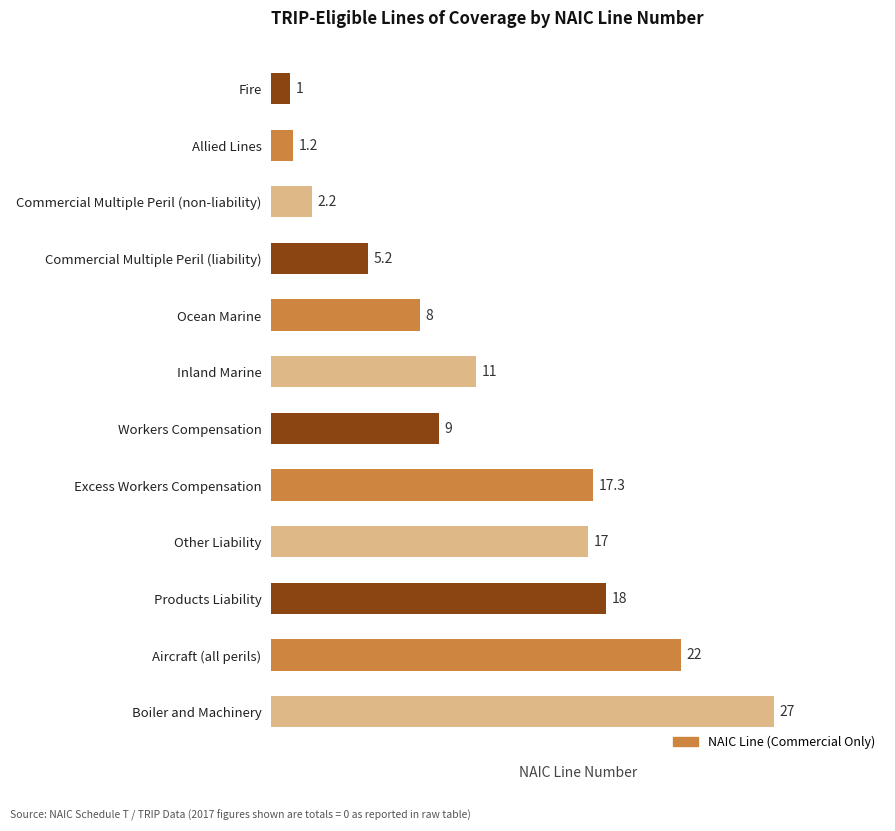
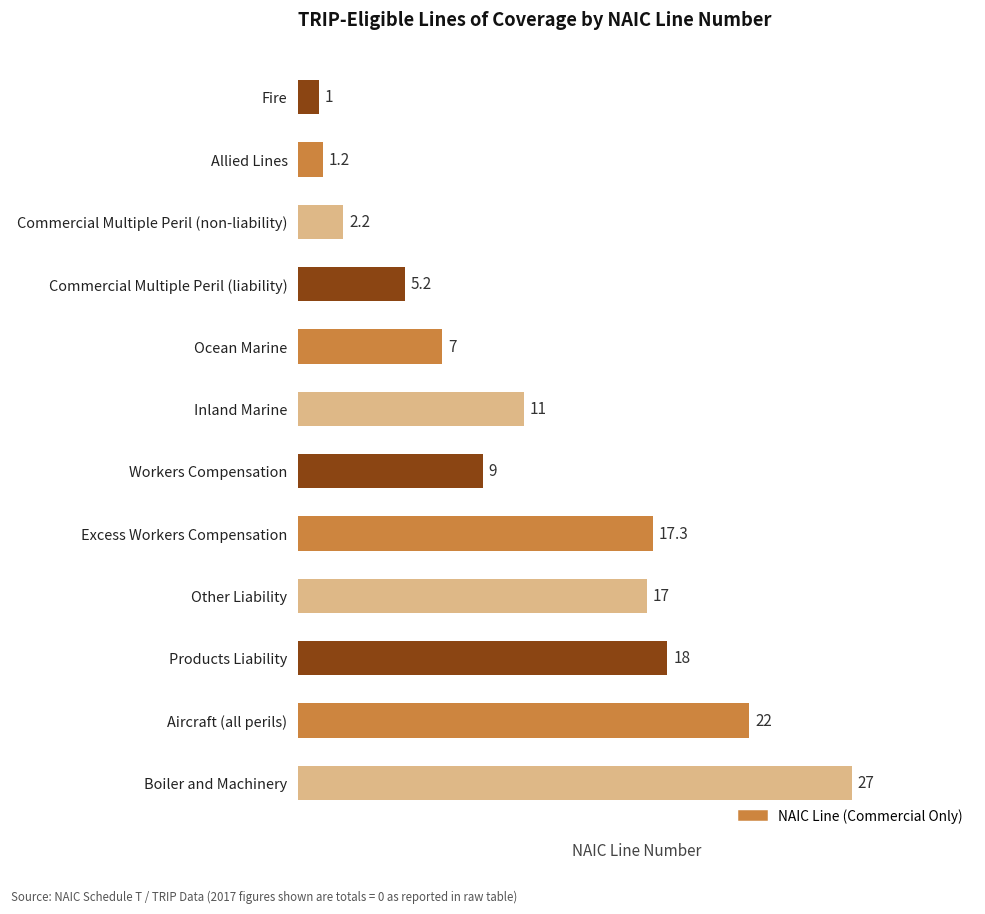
  {
    "Fire": 1,
    "Allied Lines": 1.2,
    "Commercial Multiple Peril (non-liability)": 2.2,
    "Commercial Multiple Peril (liability)": 5.2,
-   "Ocean Marine": 8,
+   "Ocean Marine": 7,
    "Inland Marine": 11,
    "Workers Compensation": 9,
    "Excess Workers Compensation": 17.3,
    "Other Liability": 17,
    "Products Liability": 18,
    "Aircraft (all perils)": 22,
    "Boiler and Machinery": 27
  }
